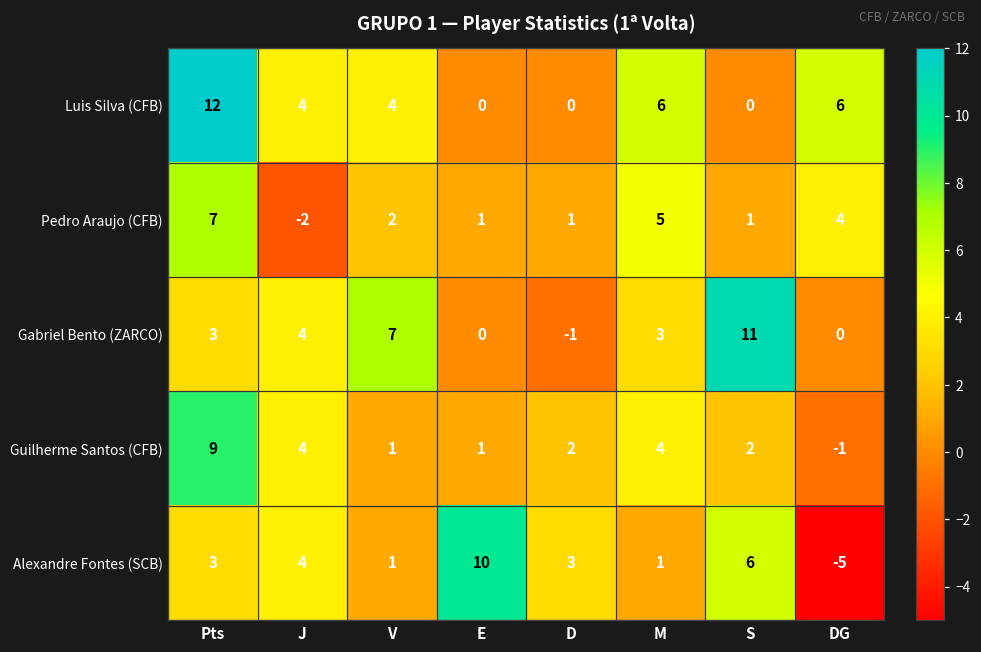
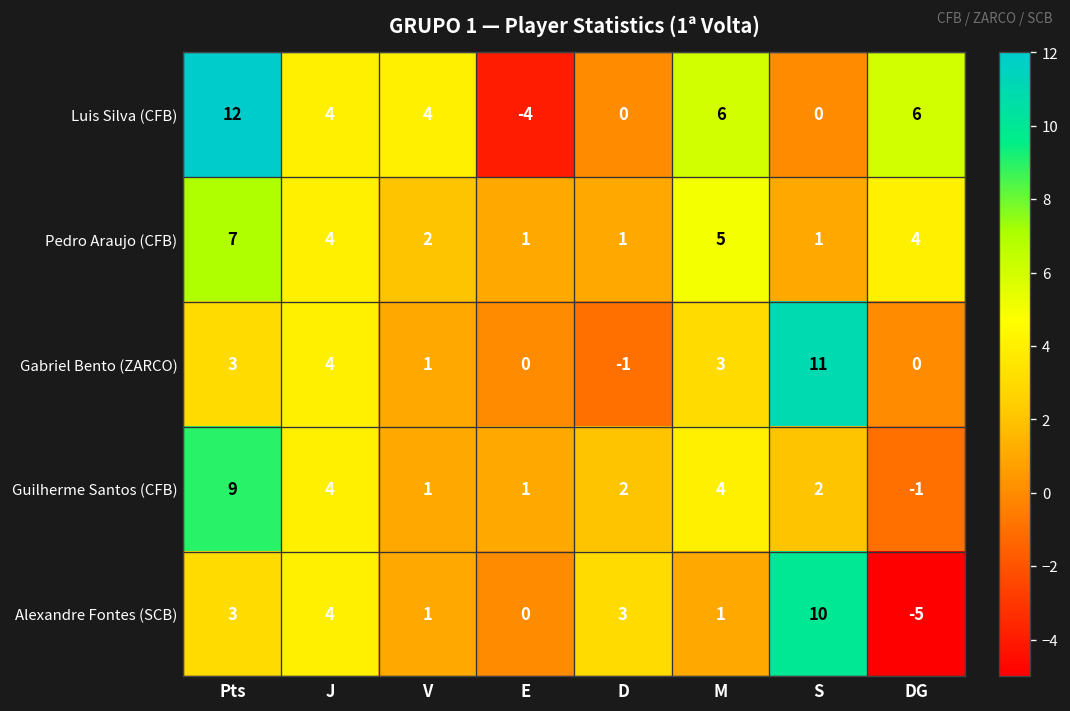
  {
    "Luis Silva (CFB)": {
      "Pts": 12,
      "J": 4,
      "V": 4,
-     "E": 0,
+     "E": -4,
      "D": 0,
      "M": 6,
      "S": 0,
      "DG": 6
    },
    "Pedro Araujo (CFB)": {
      "Pts": 7,
-     "J": -2,
+     "J": 4,
      "V": 2,
      "E": 1,
      "D": 1,
      "M": 5,
      "S": 1,
      "DG": 4
    },
    "Gabriel Bento (ZARCO)": {
      "Pts": 3,
      "J": 4,
-     "V": 7,
+     "V": 1,
      "E": 0,
      "D": -1,
      "M": 3,
      "S": 11,
      "DG": 0
    },
    "Guilherme Santos (CFB)": {
      "Pts": 9,
      "J": 4,
      "V": 1,
      "E": 1,
      "D": 2,
      "M": 4,
      "S": 2,
      "DG": -1
    },
    "Alexandre Fontes (SCB)": {
      "Pts": 3,
      "J": 4,
      "V": 1,
-     "E": 10,
+     "E": 0,
      "D": 3,
      "M": 1,
-     "S": 6,
+     "S": 10,
      "DG": -5
    }
  }
